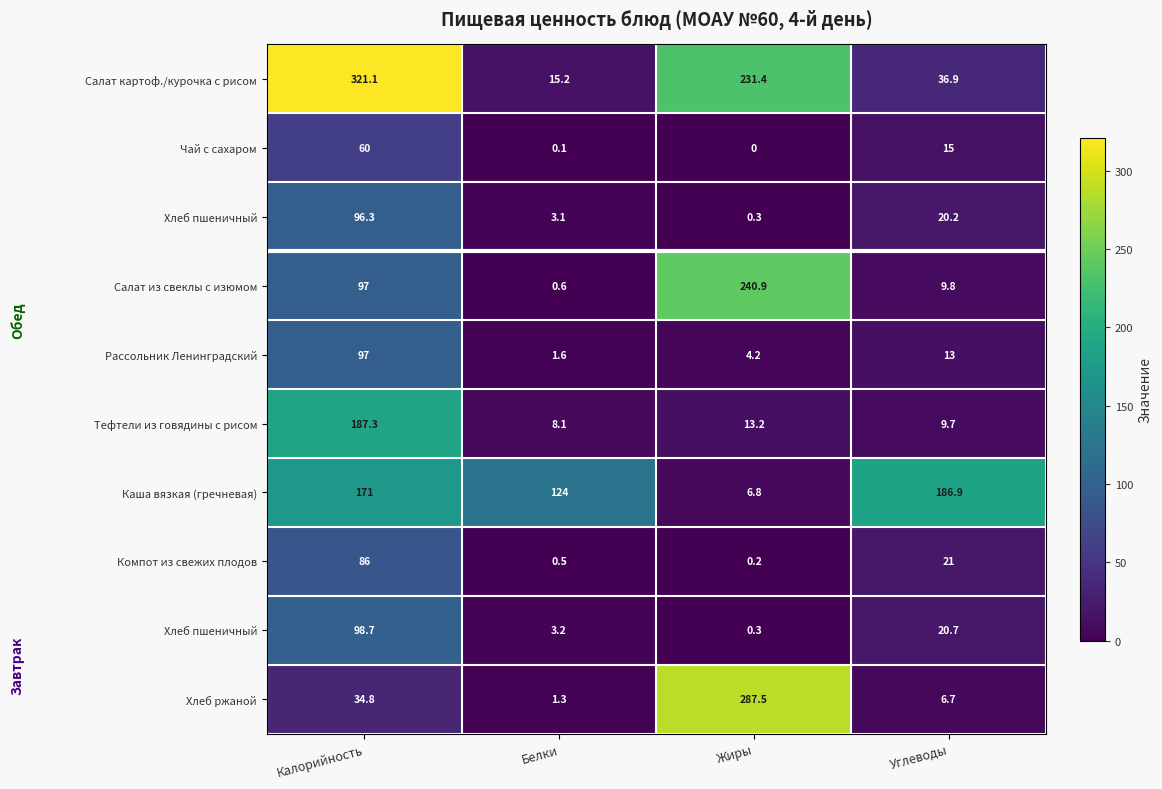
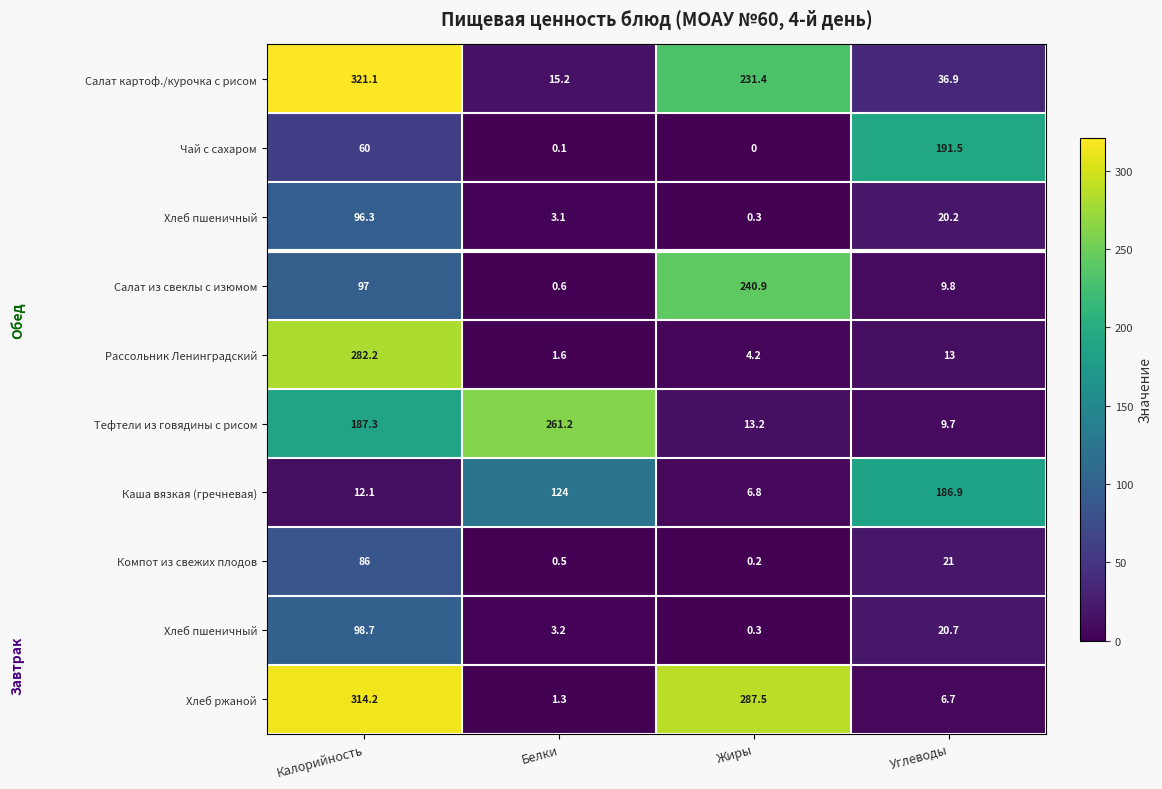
  {
    "Салат картоф./курочка с рисом": {
      "Калорийность": 321.1,
      "Белки": 15.2,
      "Жиры": 231.4,
      "Углеводы": 36.9
    },
    "Чай с сахаром": {
      "Калорийность": 60,
      "Белки": 0.1,
      "Жиры": 0,
-     "Углеводы": 15
+     "Углеводы": 191.5
    },
    "Салат из свеклы с изюмом": {
      "Калорийность": 97,
      "Белки": 0.6,
      "Жиры": 240.9,
      "Углеводы": 9.8
    },
    "Рассольник Ленинградский": {
-     "Калорийность": 97,
+     "Калорийность": 282.2,
      "Белки": 1.6,
      "Жиры": 4.2,
      "Углеводы": 13
    },
    "Тефтели из говядины с рисом": {
      "Калорийность": 187.3,
-     "Белки": 8.1,
+     "Белки": 261.2,
      "Жиры": 13.2,
      "Углеводы": 9.7
    },
    "Каша вязкая (гречневая)": {
-     "Калорийность": 171,
+     "Калорийность": 12.1,
      "Белки": 124,
      "Жиры": 6.8,
      "Углеводы": 186.9
    },
    "Компот из свежих плодов": {
      "Калорийность": 86,
      "Белки": 0.5,
      "Жиры": 0.2,
      "Углеводы": 21
    },
    "Хлеб ржаной": {
-     "Калорийность": 34.8,
+     "Калорийность": 314.2,
      "Белки": 1.3,
      "Жиры": 287.5,
      "Углеводы": 6.7
    }
  }
